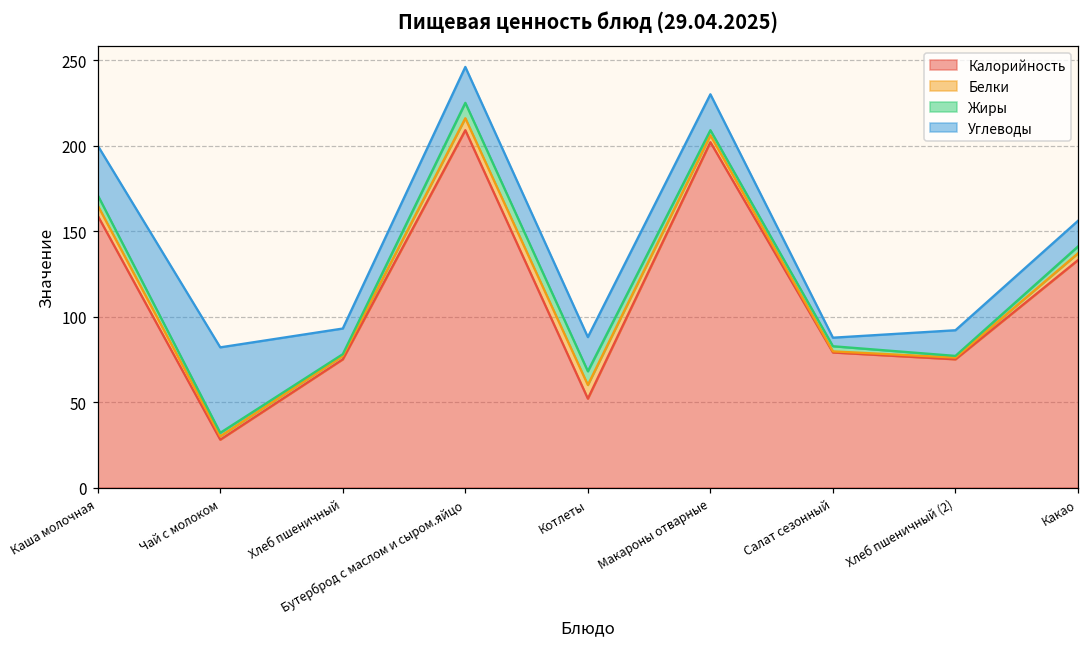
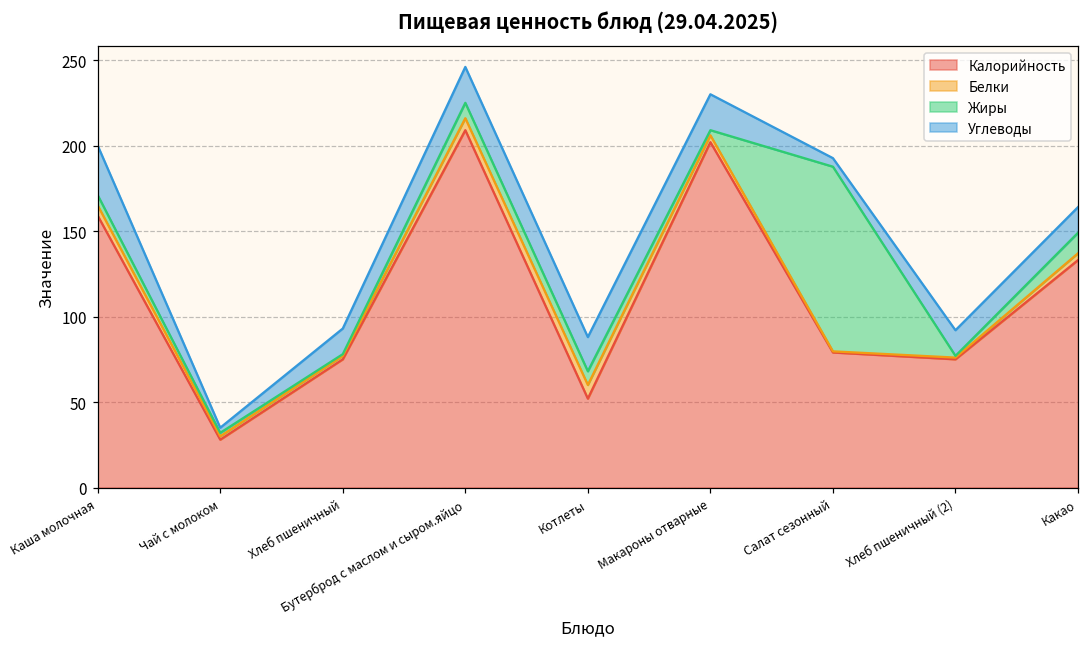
  {
    "Калорийность": {
      "Каша молочная": 159,
      "Чай с молоком": 28,
      "Хлеб пшеничный": 75,
      "Бутерброд с маслом и сыром.яйцо": 209,
      "Котлеты": 52,
      "Макароны отварные": 202,
      "Какао": 133
    },
    "Белки": {
      "Каша молочная": 6,
      "Чай с молоком": 2,
      "Бутерброд с маслом и сыром.яйцо": 7,
      "Котлеты": 8,
      "Макароны отварные": 4,
      "Какао": 4
    },
    "Жиры": {
      "Каша молочная": 6,
      "Чай с молоком": 2,
      "Бутерброд с маслом и сыром.яйцо": 9,
      "Котлеты": 8,
      "Макароны отварные": 3,
-     "Салат сезонный": 3,
-     "Какао": 4
+     "Салат сезонный": 108,
+     "Какао": 12
    },
    "Углеводы": {
      "Каша молочная": 29,
-     "Чай с молоком": 50,
+     "Чай с молоком": 3,
      "Хлеб пшеничный": 15,
      "Бутерброд с маслом и сыром.яйцо": 21,
      "Котлеты": 20,
      "Макароны отварные": 21,
      "Салат сезонный": 5,
      "Хлеб пшеничный (2)": 15,
      "Какао": 15
    }
  }
